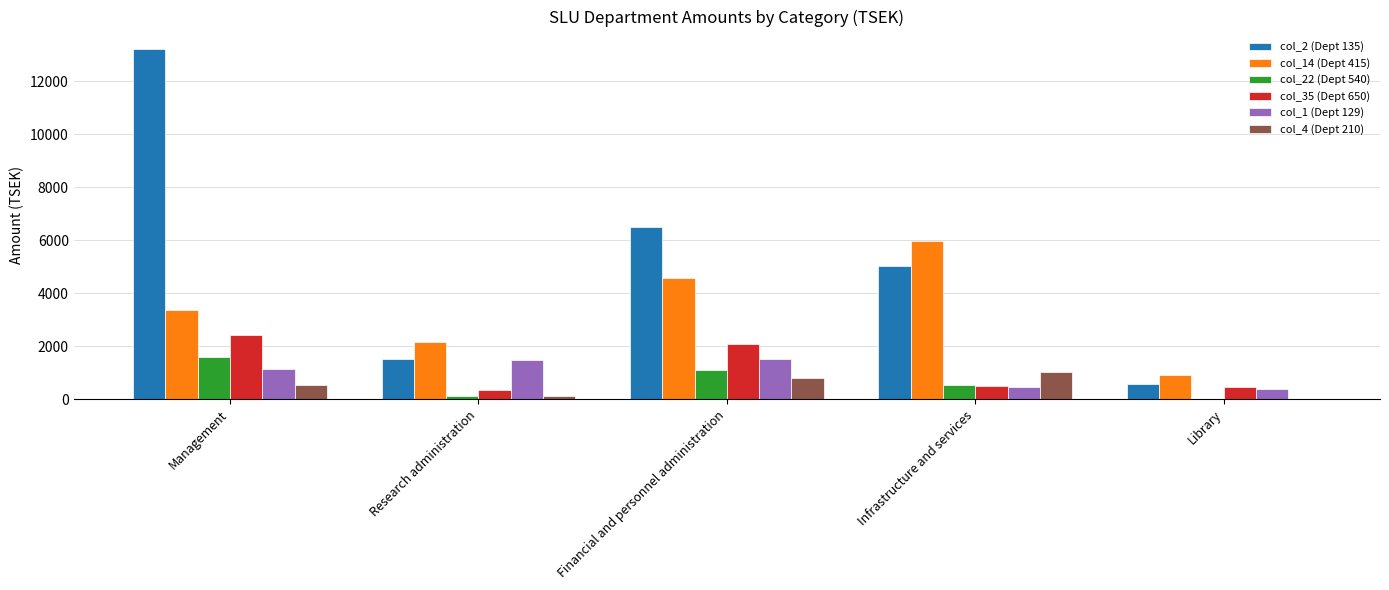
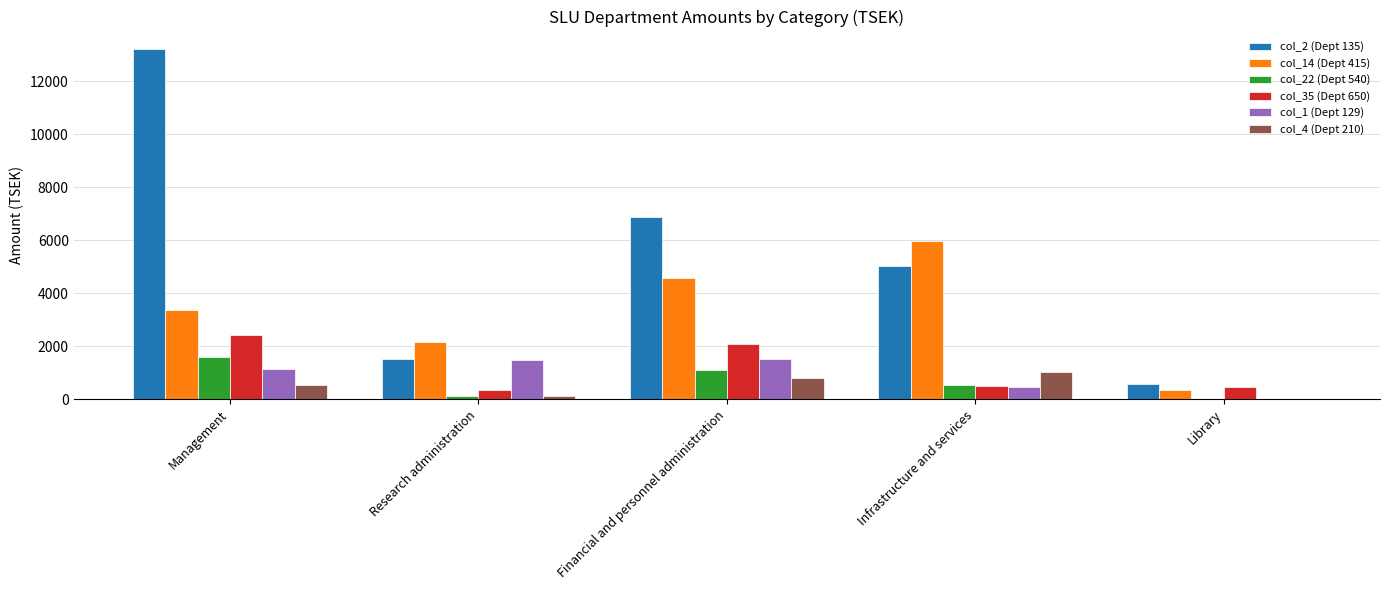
  {
    "col_2 (Dept 135)": {
      "Management": 13200,
      "Research administration": 1500,
-     "Financial and personnel administration": 6500,
+     "Financial and personnel administration": 6900,
      "Infrastructure and services": 5000,
      "Library": 600
    },
    "col_14 (Dept 415)": {
      "Management": 3400,
      "Research administration": 2200,
      "Financial and personnel administration": 4600,
      "Infrastructure and services": 6000,
-     "Library": 900
+     "Library": 300
    },
    "col_22 (Dept 540)": {
      "Management": 1600,
      "Research administration": 100,
      "Financial and personnel administration": 1100,
      "Infrastructure and services": 500
    },
    "col_35 (Dept 650)": {
      "Management": 2400,
      "Research administration": 300,
      "Financial and personnel administration": 2100,
      "Infrastructure and services": 500,
      "Library": 500
    },
    "col_1 (Dept 129)": {
      "Management": 1200,
      "Research administration": 1500,
      "Financial and personnel administration": 1500,
      "Infrastructure and services": 500,
-     "Library": 400
+     "Library": 0
    },
    "col_4 (Dept 210)": {
      "Management": 500,
      "Research administration": 100,
      "Financial and personnel administration": 800,
      "Infrastructure and services": 1000,
      "Library": 0
    }
  }
